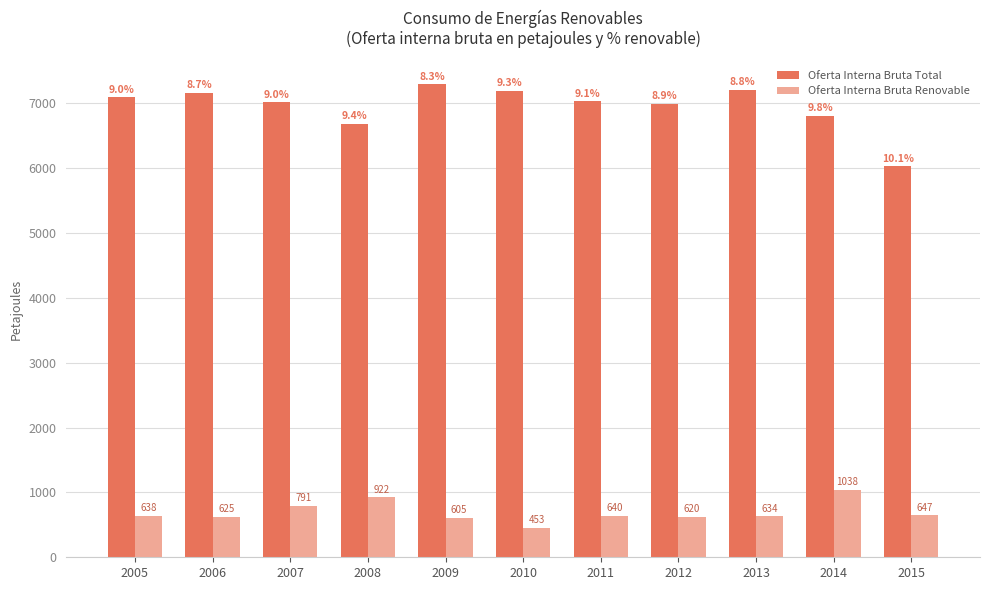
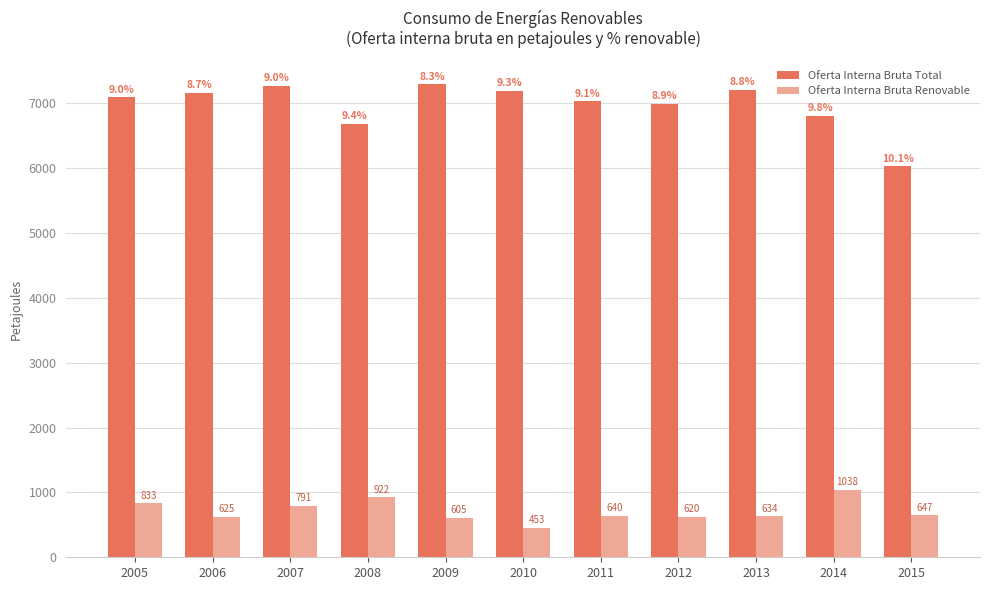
  {
    "Oferta Interna Bruta Total": {
-     "2007": 7000
+     "2007": 7300
    },
    "Oferta Interna Bruta Renovable": {
-     "2005": 638,
+     "2005": 833,
      "2008": 922,
      "2009": 605
    }
  }
